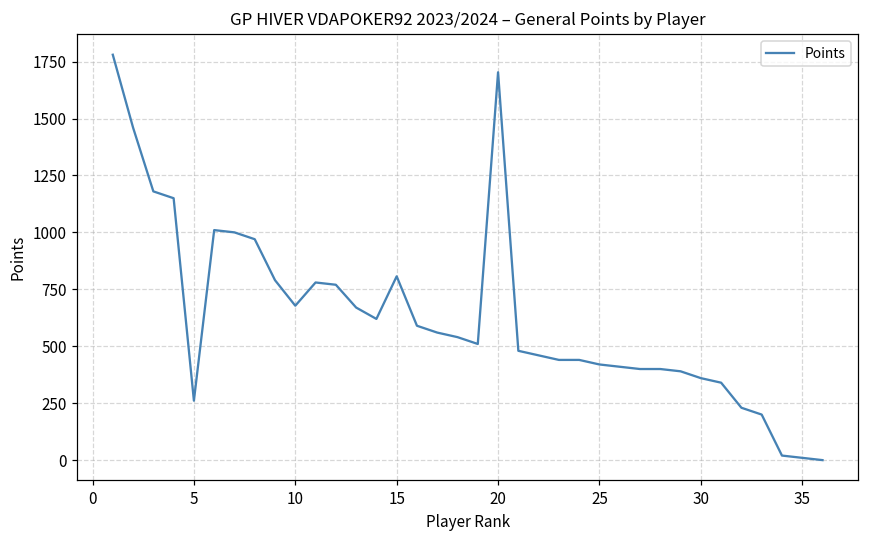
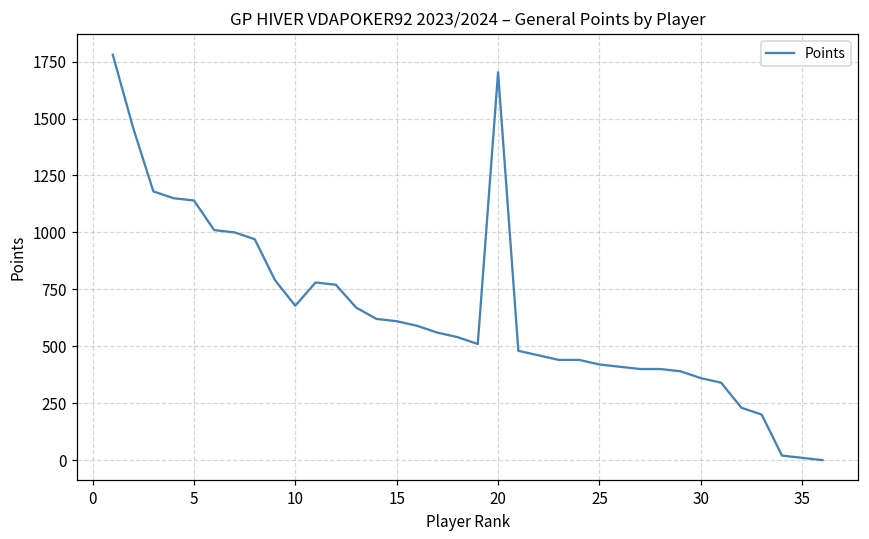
  {
-   "5": 260,
+   "5": 1140,
    "10": 680,
-   "15": 810,
+   "15": 610,
    "20": 1700,
    "25": 420,
    "30": 360,
    "35": 10
  }
